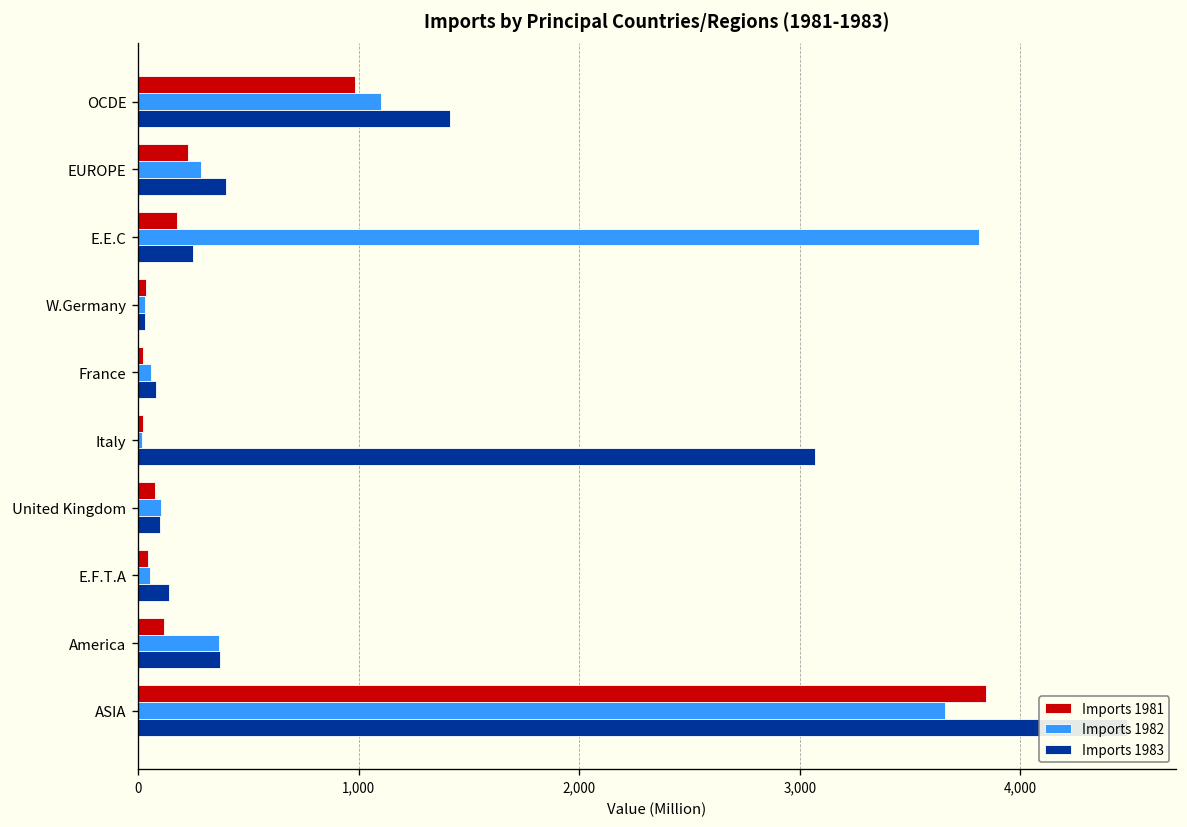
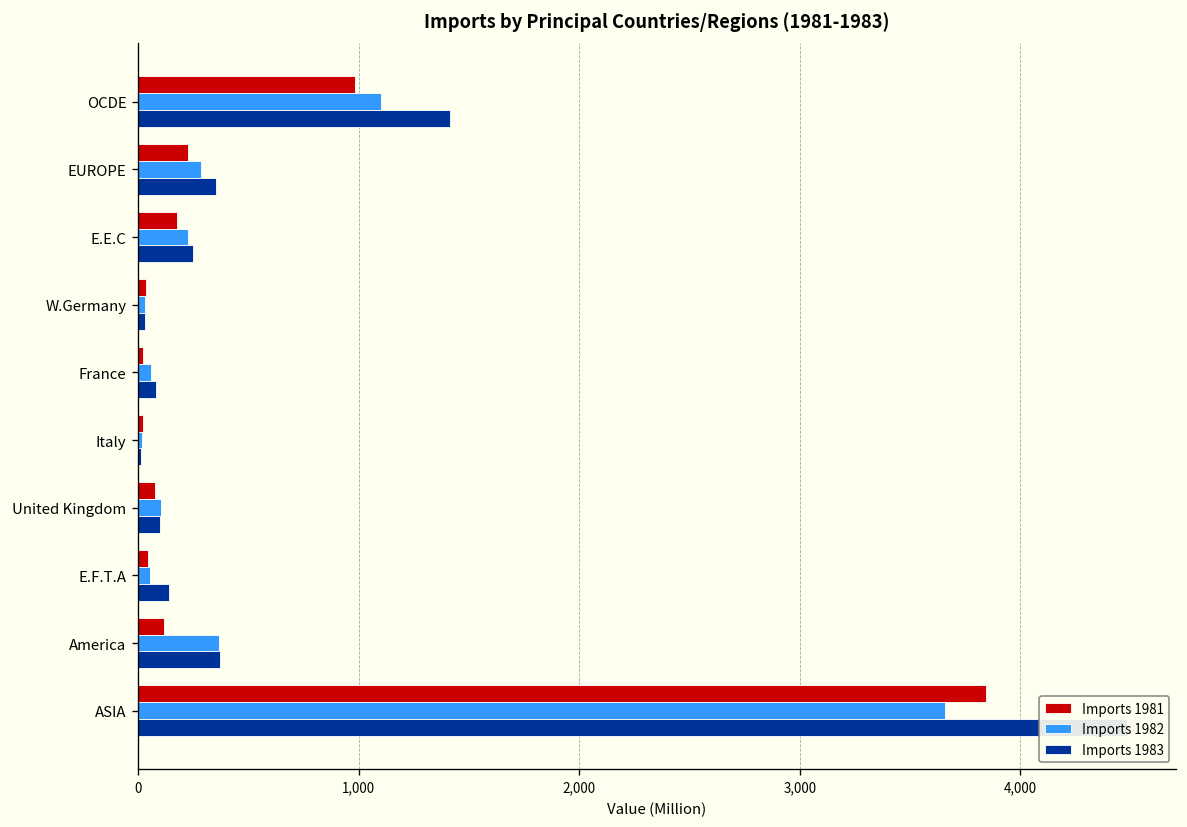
  {
    "Imports 1981": {
      "OCDE": "980",
      "EUROPE": "230",
      "E.E.C": "180",
      "W.Germany": "30",
      "France": "20",
      "Italy": "20",
      "United Kingdom": "80",
      "E.F.T.A": "50",
      "America": "120",
      "ASIA": "3,850"
    },
    "Imports 1982": {
      "OCDE": "1,100",
      "EUROPE": "280",
-     "E.E.C": "3,810",
+     "E.E.C": "230",
      "W.Germany": "30",
      "France": "60",
      "Italy": "20",
      "United Kingdom": "100",
      "E.F.T.A": "50",
      "America": "370",
      "ASIA": "3,660"
    },
    "Imports 1983": {
      "OCDE": "1,410",
-     "EUROPE": "400",
+     "EUROPE": "350",
      "E.E.C": "250",
      "W.Germany": "30",
      "France": "80",
-     "Italy": "3,070",
+     "Italy": "20",
      "United Kingdom": "100",
      "E.F.T.A": "140",
      "America": "370"
    }
  }
